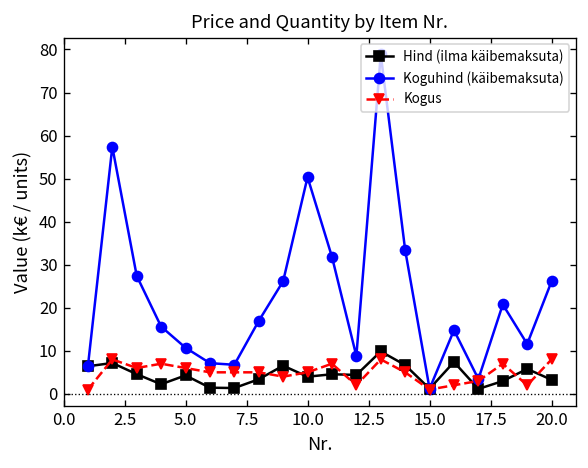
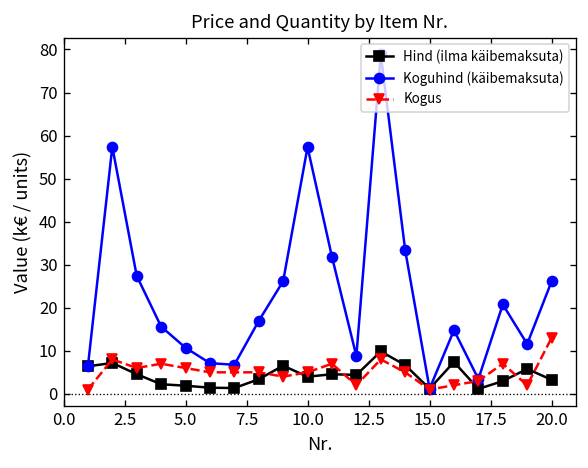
  {
    "Hind (ilma käibemaksuta)": {
-     "5.0": 4,
+     "5.0": 2,
      "10.0": 4,
      "20.0": 3
    },
    "Koguhind (käibemaksuta)": {
      "5.0": 11,
-     "10.0": 50,
+     "10.0": 57,
      "20.0": 26
    },
    "Kogus": {
      "5.0": 6,
      "10.0": 5,
-     "20.0": 8
+     "20.0": 13
    }
  }
